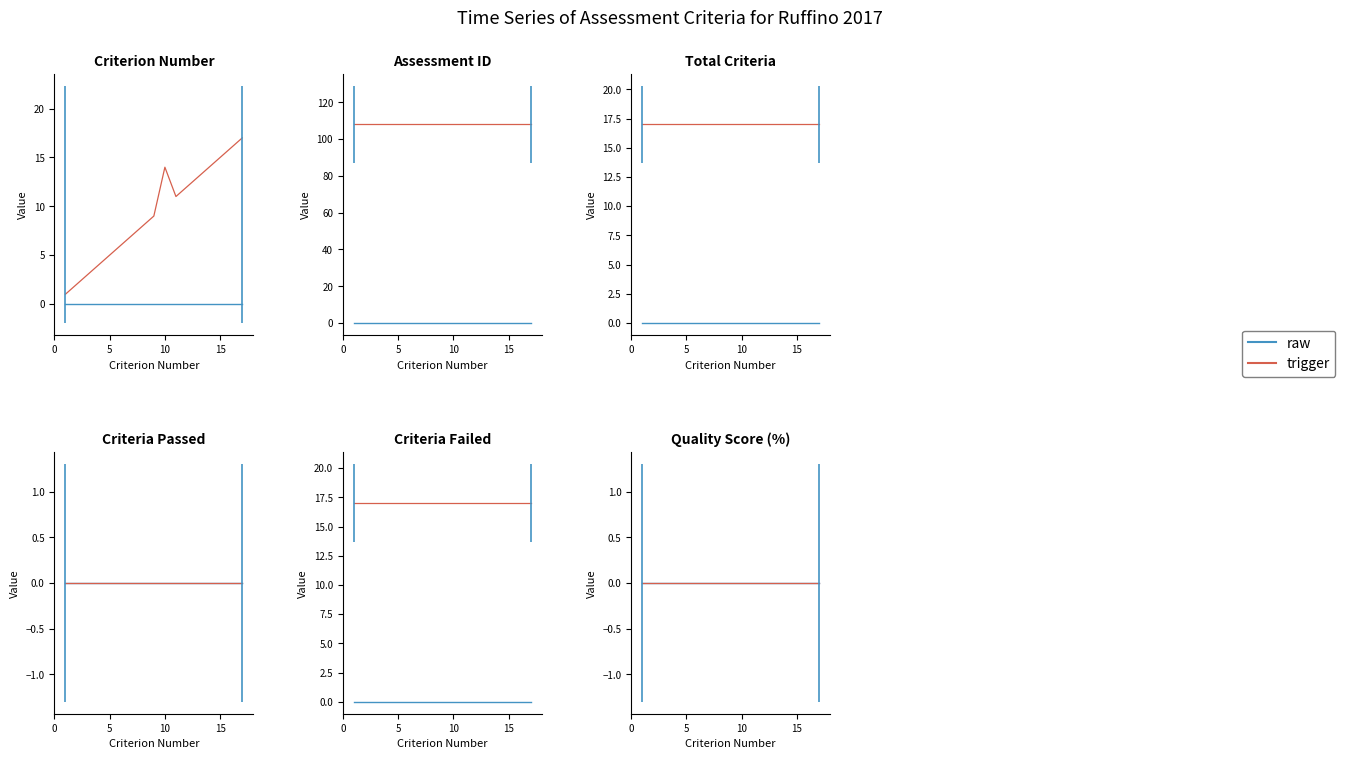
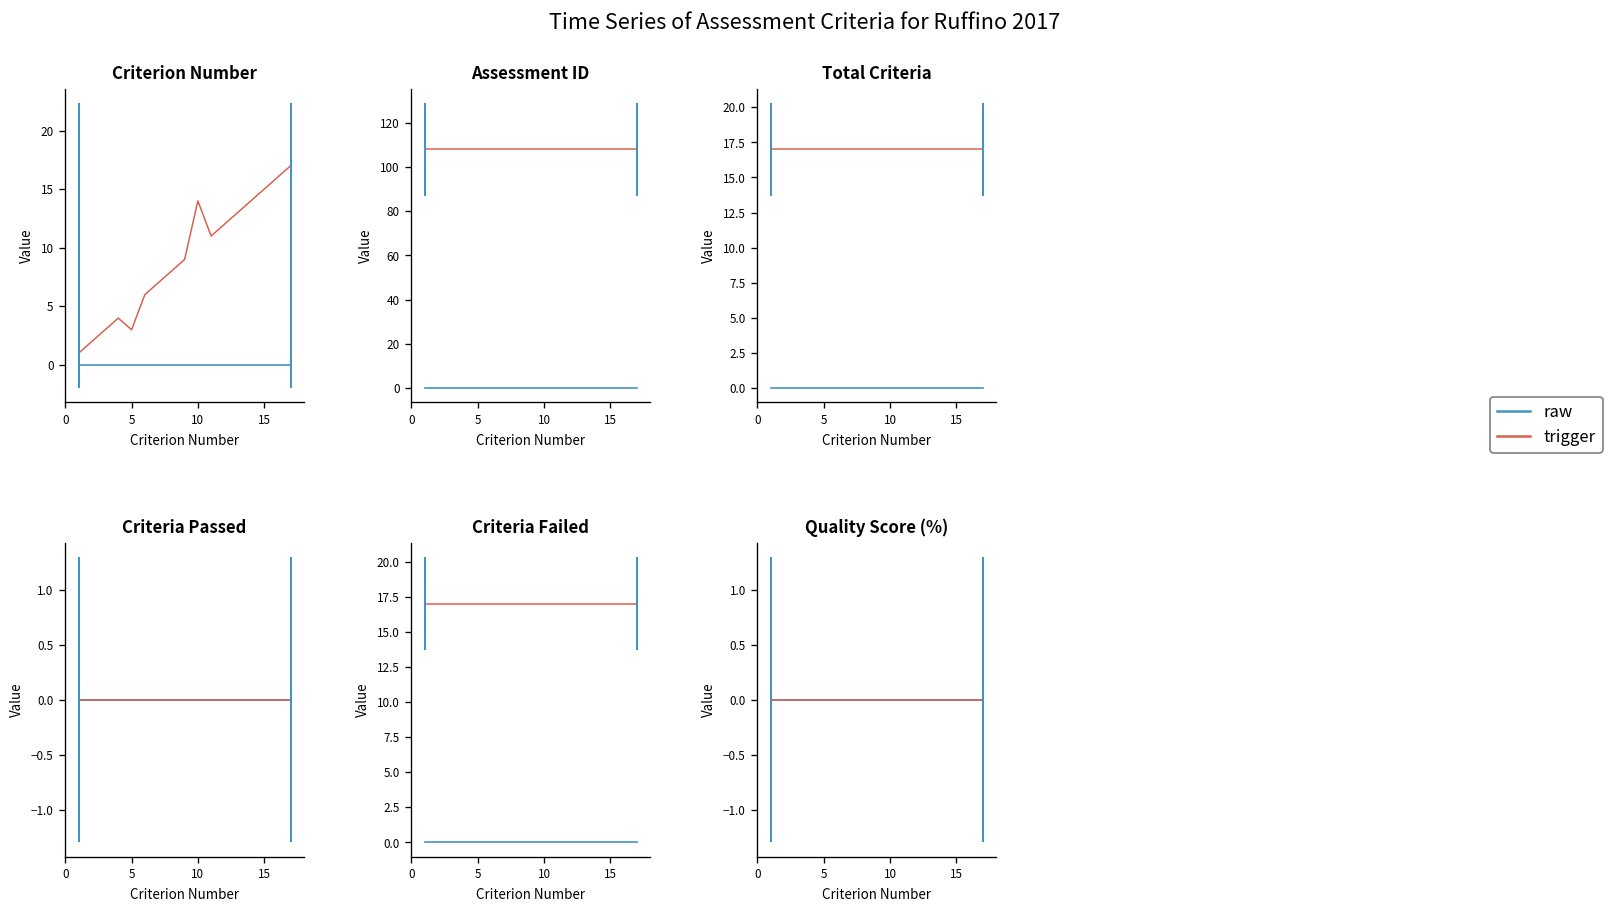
  {
    "Criterion Number": {
      "raw": {
        "5": 0,
        "10": 0,
        "15": 0
      },
      "trigger": {
-       "5": 5,
+       "5": 3,
        "10": 14,
        "15": 15
      }
    },
    "Assessment ID": {
      "raw": {
        "5": 0,
        "10": 0,
        "15": 0
      },
      "trigger": {
        "5": 108,
        "10": 108,
        "15": 108
      }
    },
    "Total Criteria": {
      "raw": {
        "5": 0.0,
        "10": 0.0,
        "15": 0.0
      },
      "trigger": {
        "5": 17.0,
        "10": 17.0,
        "15": 17.0
      }
    },
    "Criteria Passed": {
      "5": 0.0,
      "10": 0.0,
      "15": 0.0
    },
    "Criteria Failed": {
      "raw": {
        "5": 0.0,
        "10": 0.0,
        "15": 0.0
      },
      "trigger": {
        "5": 17.0,
        "10": 17.0,
        "15": 17.0
      }
    },
    "Quality Score (%)": {
      "5": 0.0,
      "10": 0.0,
      "15": 0.0
    }
  }
